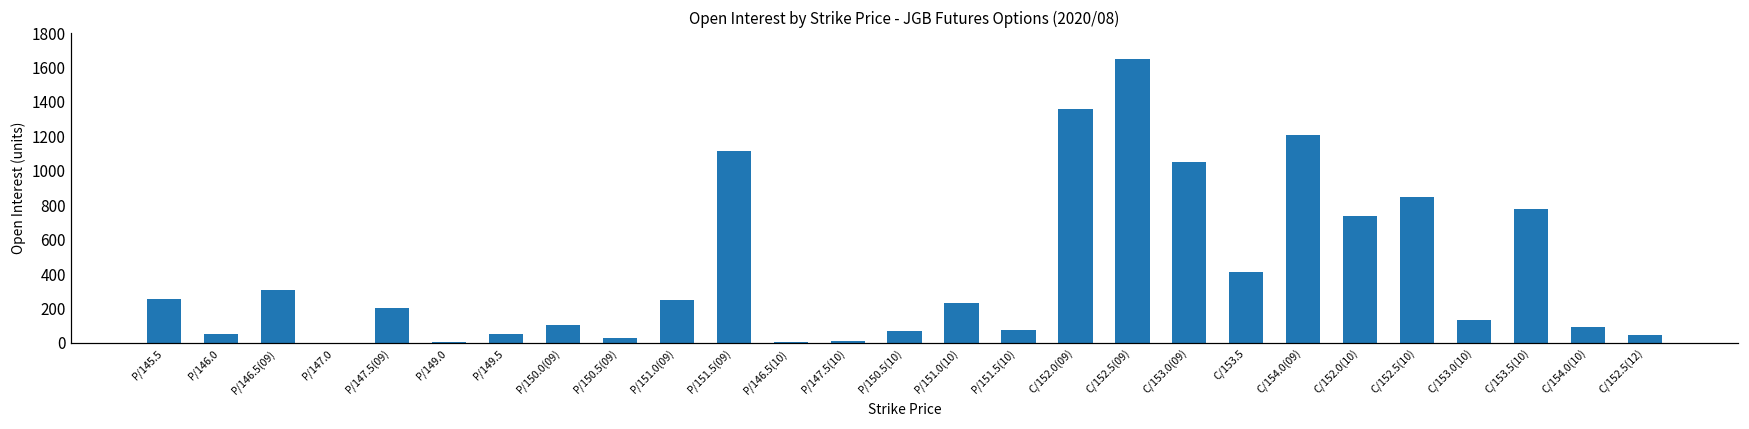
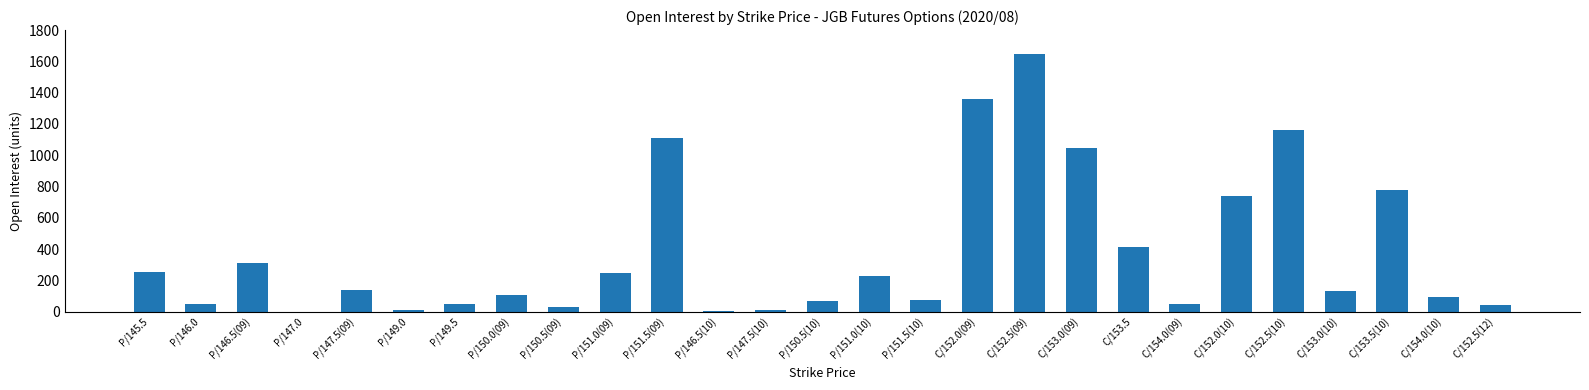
  {
    "P/145.5": 250,
    "P/146.0": 50,
    "P/146.5(09)": 310,
-   "P/147.5(09)": 200,
+   "P/147.5(09)": 140,
    "P/149.5": 50,
    "P/150.0(09)": 110,
    "P/150.5(09)": 30,
    "P/151.0(09)": 250,
    "P/151.5(09)": 1110,
    "P/150.5(10)": 70,
    "P/151.0(10)": 230,
    "P/151.5(10)": 80,
    "C/152.0(09)": 1360,
    "C/152.5(09)": 1650,
    "C/153.0(09)": 1050,
    "C/153.5": 410,
-   "C/154.0(09)": 1210,
+   "C/154.0(09)": 50,
    "C/152.0(10)": 740,
-   "C/152.5(10)": 850,
+   "C/152.5(10)": 1160,
    "C/153.0(10)": 130,
    "C/153.5(10)": 780,
    "C/154.0(10)": 100,
    "C/152.5(12)": 50
  }
